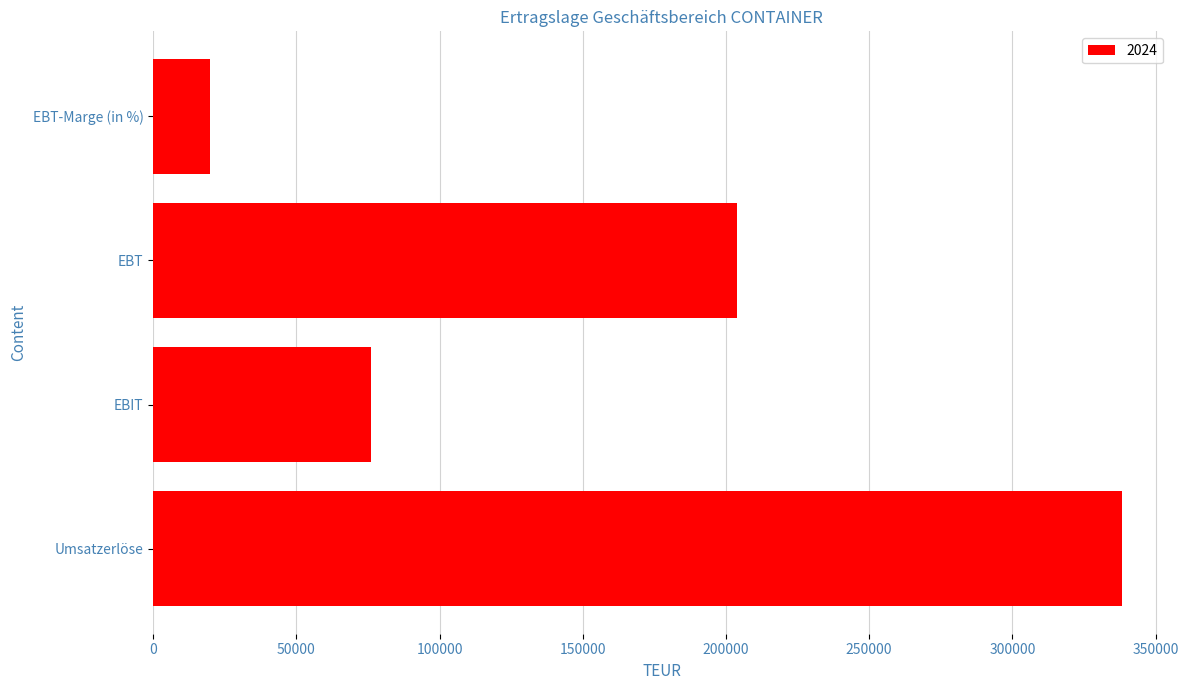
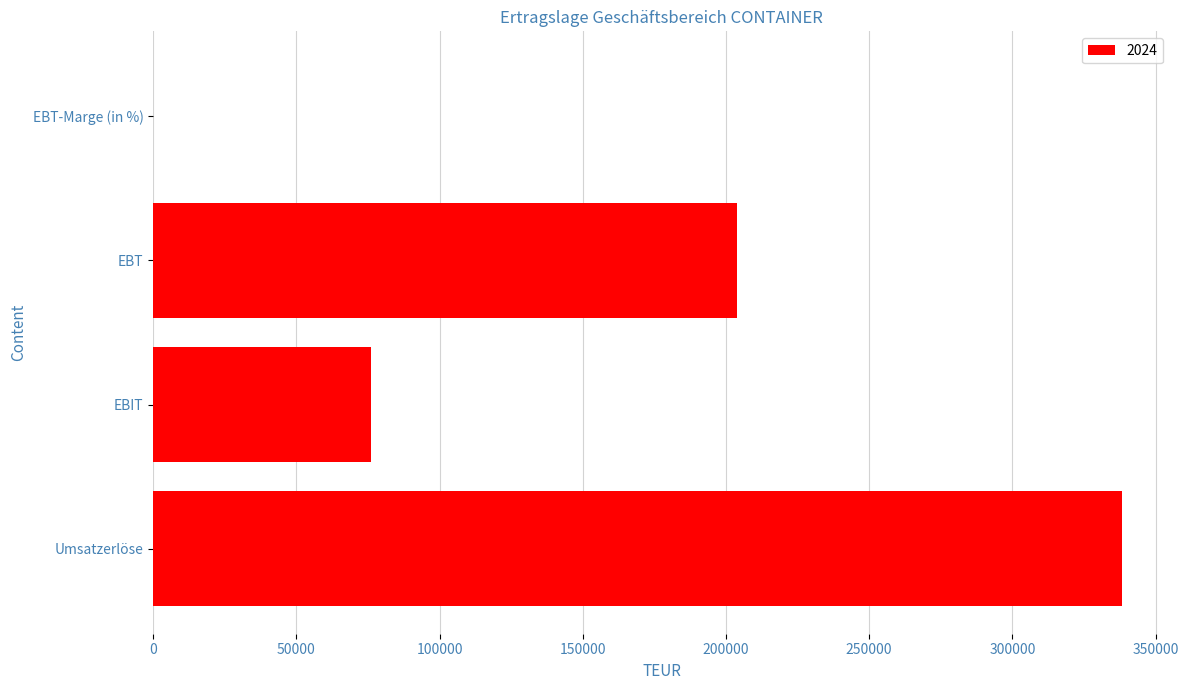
  {
-   "EBT-Marge (in %)": 20000,
+   "EBT-Marge (in %)": 0,
    "EBT": 204000,
    "EBIT": 76000,
    "Umsatzerlöse": 338000
  }
